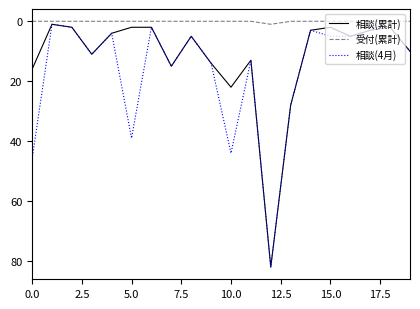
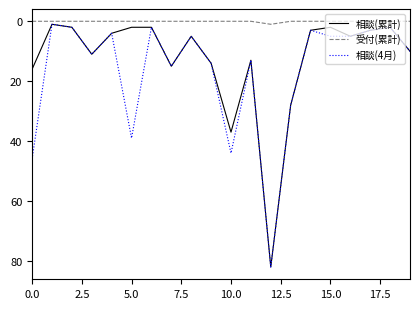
  {
    "相談(累計)": {
      "0.0": 16,
      "5.0": 2,
-     "10.0": 22
+     "10.0": 37
    },
    "受付(累計)": {
      "0.0": 0,
      "5.0": 0,
      "10.0": 0
    },
    "相談(4月)": {
      "0.0": 46,
      "5.0": 39,
      "10.0": 44
    }
  }
